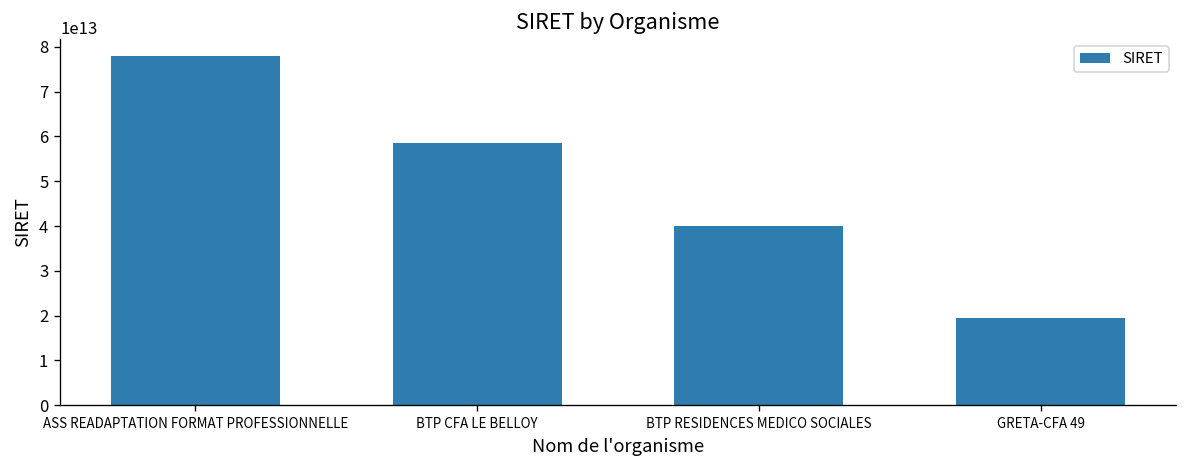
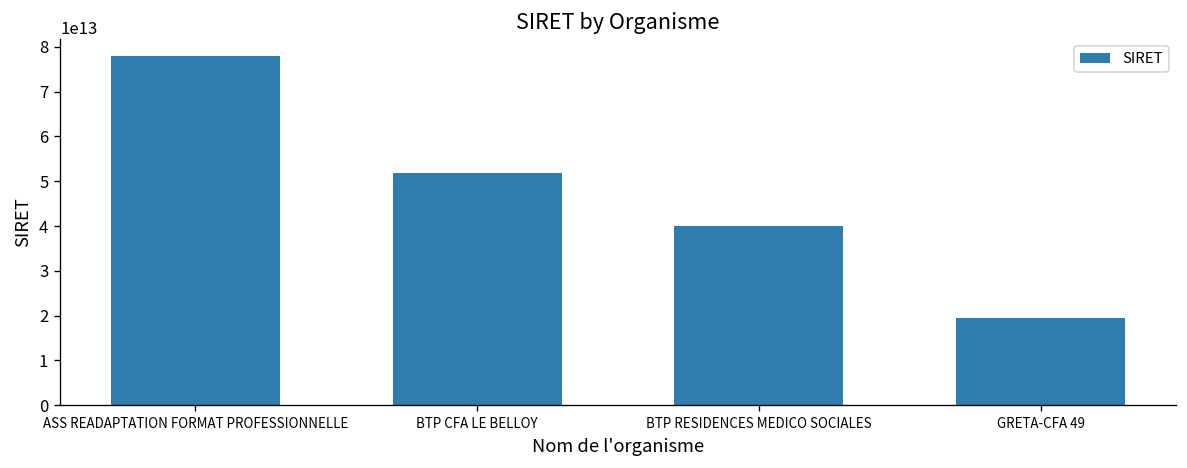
  {
    "ASS READAPTATION FORMAT PROFESSIONNELLE": 78000000000000,
-   "BTP CFA LE BELLOY": 59000000000000,
+   "BTP CFA LE BELLOY": 52000000000000,
    "BTP RESIDENCES MEDICO SOCIALES": 40000000000000,
    "GRETA-CFA 49": 19000000000000
  }
